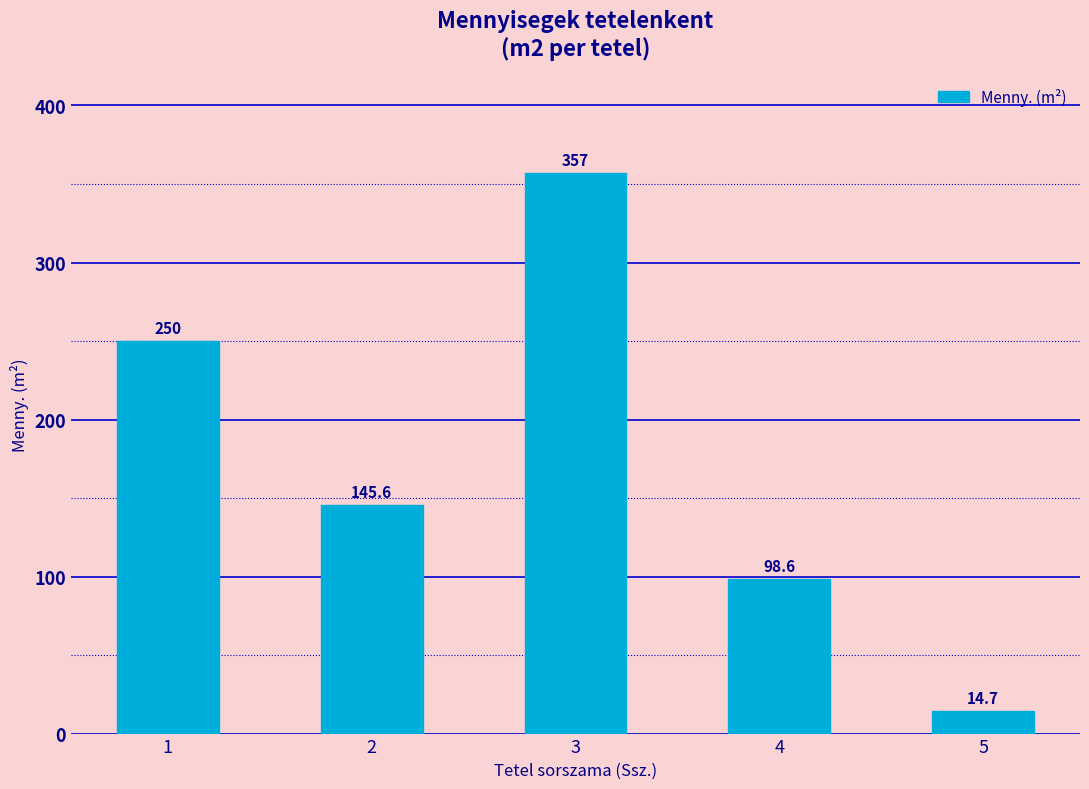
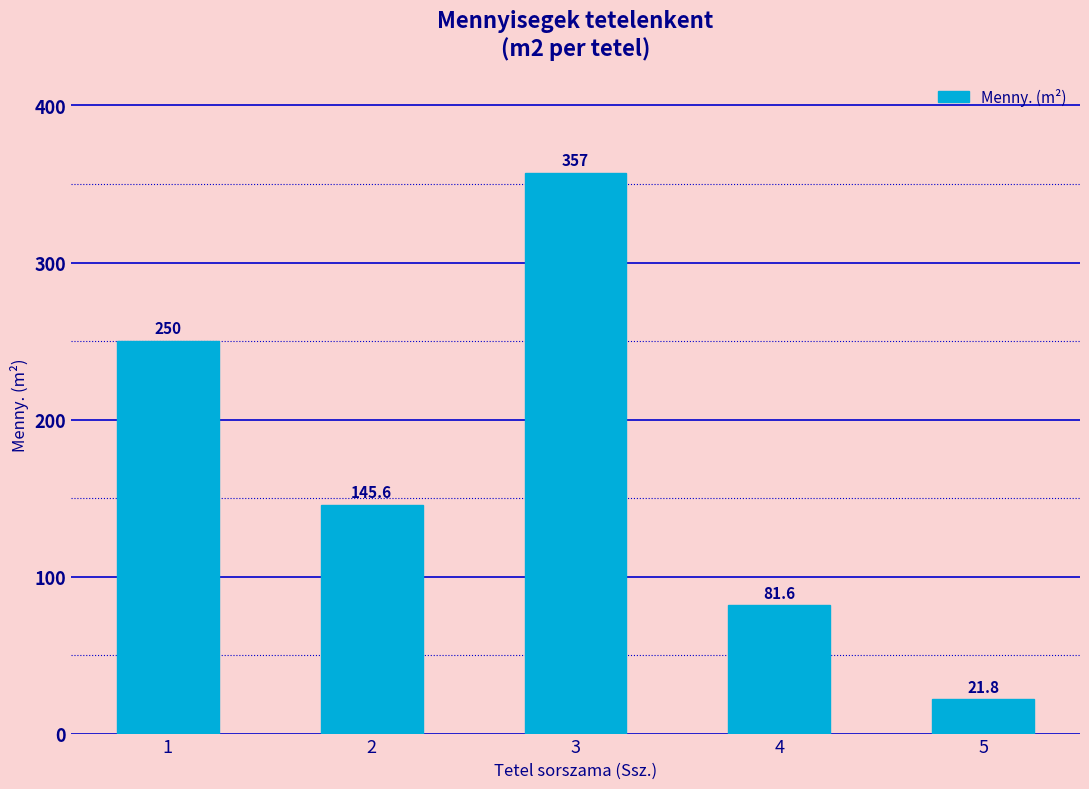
  {
    "1": 250,
    "2": 145.6,
    "3": 357,
-   "4": 98.6,
-   "5": 14.7
+   "4": 81.6,
+   "5": 21.8
  }
